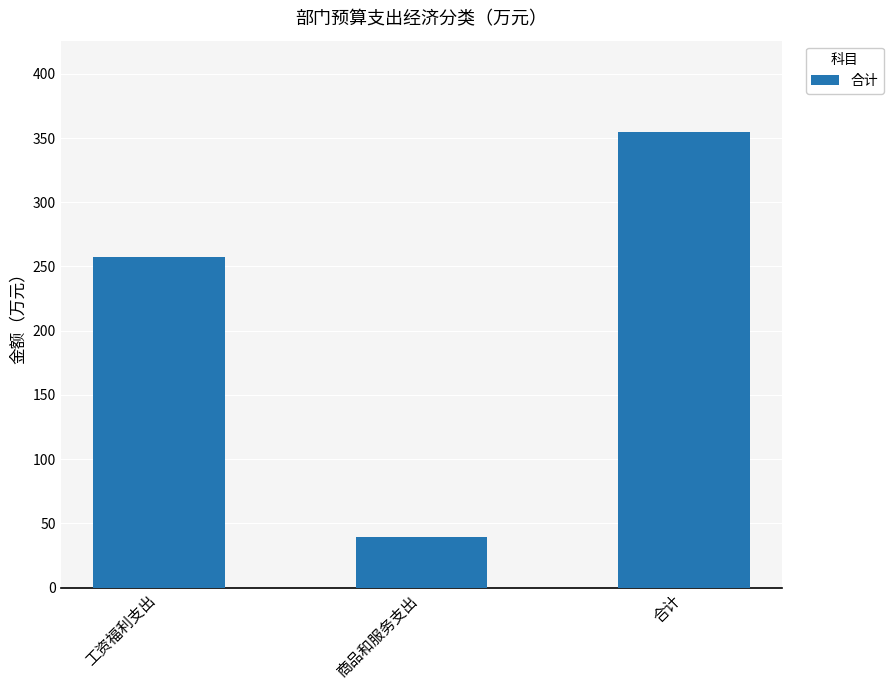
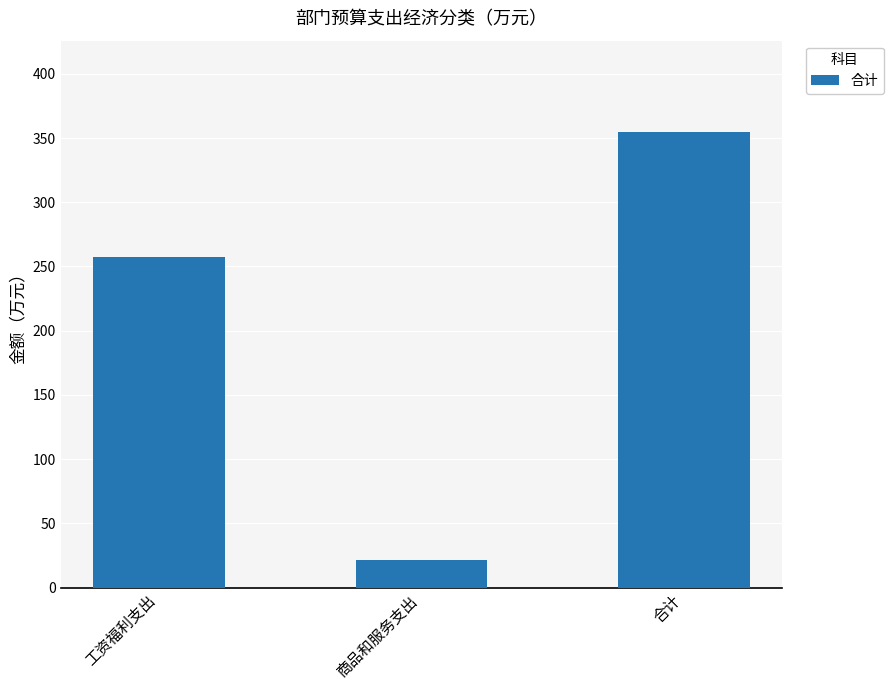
  {
    "工资福利支出": 258,
-   "商品和服务支出": 39,
+   "商品和服务支出": 21,
    "合计": 355
  }
